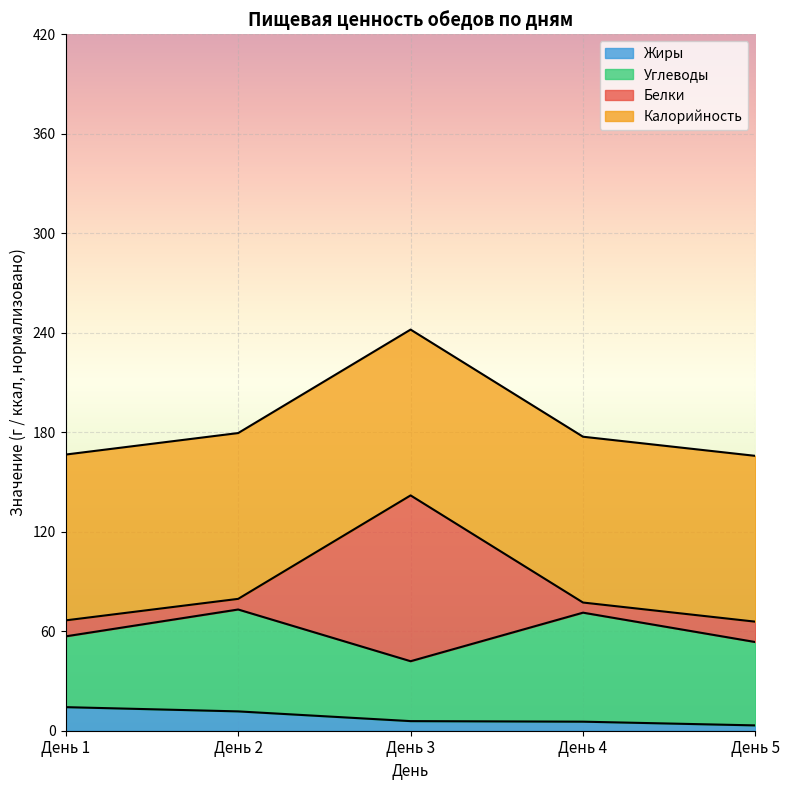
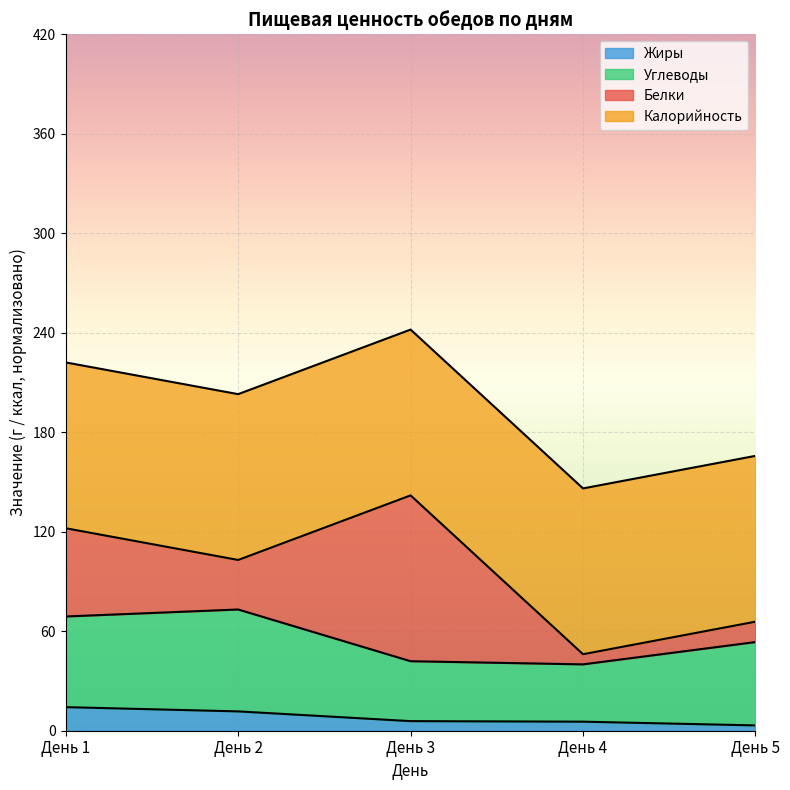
  {
    "Жиры": {
      "День 1": 14,
      "День 2": 12,
      "День 3": 6,
      "День 4": 5,
      "День 5": 3
    },
    "Углеводы": {
-     "День 1": 43,
+     "День 1": 55,
      "День 2": 61,
      "День 3": 36,
-     "День 4": 66,
+     "День 4": 35,
      "День 5": 50
    },
    "Белки": {
-     "День 1": 10,
-     "День 2": 6,
+     "День 1": 53,
+     "День 2": 30,
      "День 3": 100,
      "День 4": 6,
      "День 5": 12
    },
    "Калорийность": {
      "День 1": 100,
      "День 2": 100,
      "День 3": 100,
      "День 4": 100,
      "День 5": 100
    }
  }
